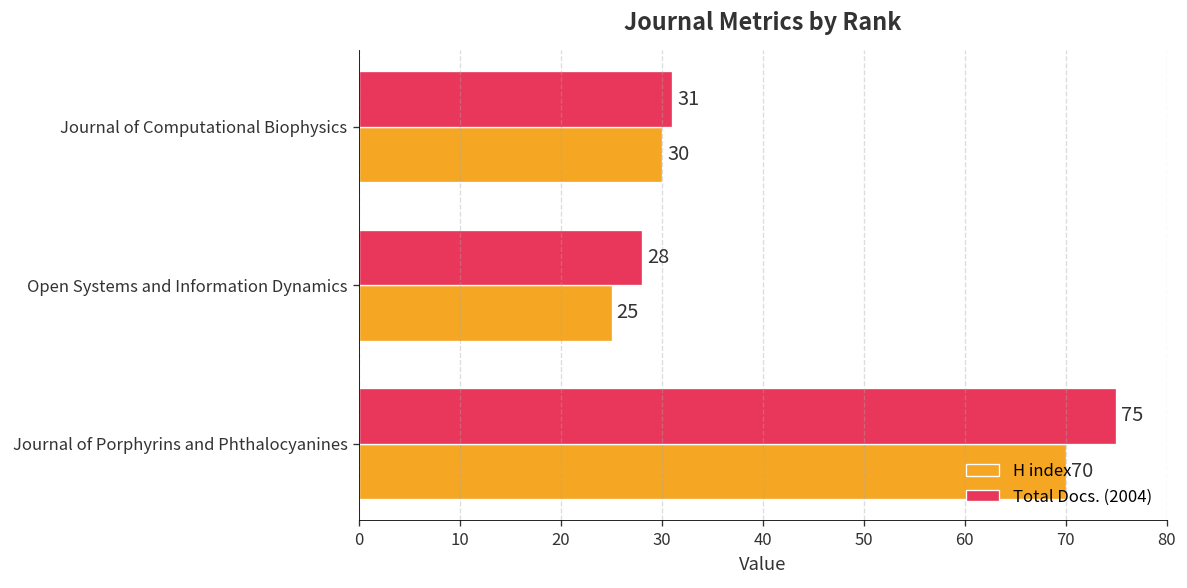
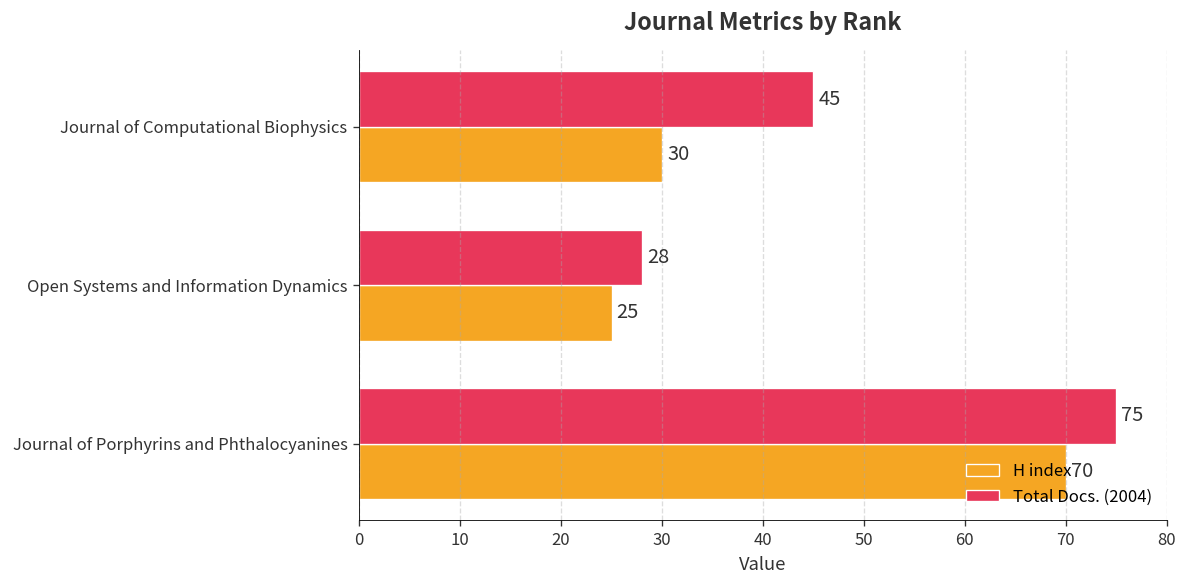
  {
    "H index": {
      "Journal of Computational Biophysics": 30,
      "Open Systems and Information Dynamics": 25,
      "Journal of Porphyrins and Phthalocyanines": 70
    },
    "Total Docs. (2004)": {
-     "Journal of Computational Biophysics": 31,
+     "Journal of Computational Biophysics": 45,
      "Open Systems and Information Dynamics": 28,
      "Journal of Porphyrins and Phthalocyanines": 75
    }
  }
